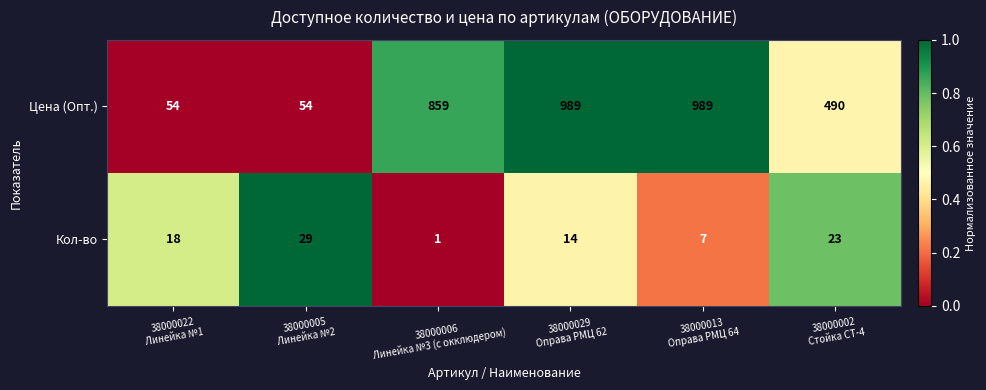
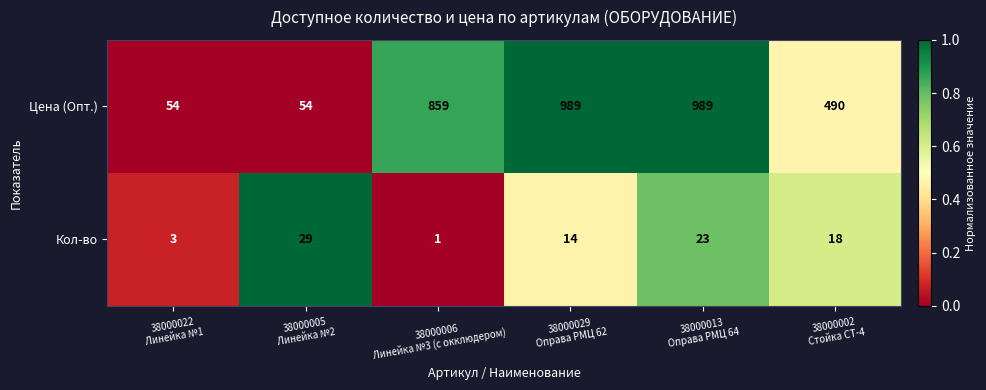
  {
    "Цена (Опт.)": {
      "38000022 Линейка №1": 54,
      "38000005 Линейка №2": 54,
      "38000006 Линейка №3 (c окклюдером)": 859,
      "38000029 Оправа РМЦ 62": 989,
      "38000013 Оправа РМЦ 64": 989,
      "38000002 Стойка СТ-4": 490
    },
    "Кол-во": {
-     "38000022 Линейка №1": 18,
+     "38000022 Линейка №1": 3,
      "38000005 Линейка №2": 29,
      "38000006 Линейка №3 (c окклюдером)": 1,
      "38000029 Оправа РМЦ 62": 14,
-     "38000013 Оправа РМЦ 64": 7,
-     "38000002 Стойка СТ-4": 23
+     "38000013 Оправа РМЦ 64": 23,
+     "38000002 Стойка СТ-4": 18
    }
  }
